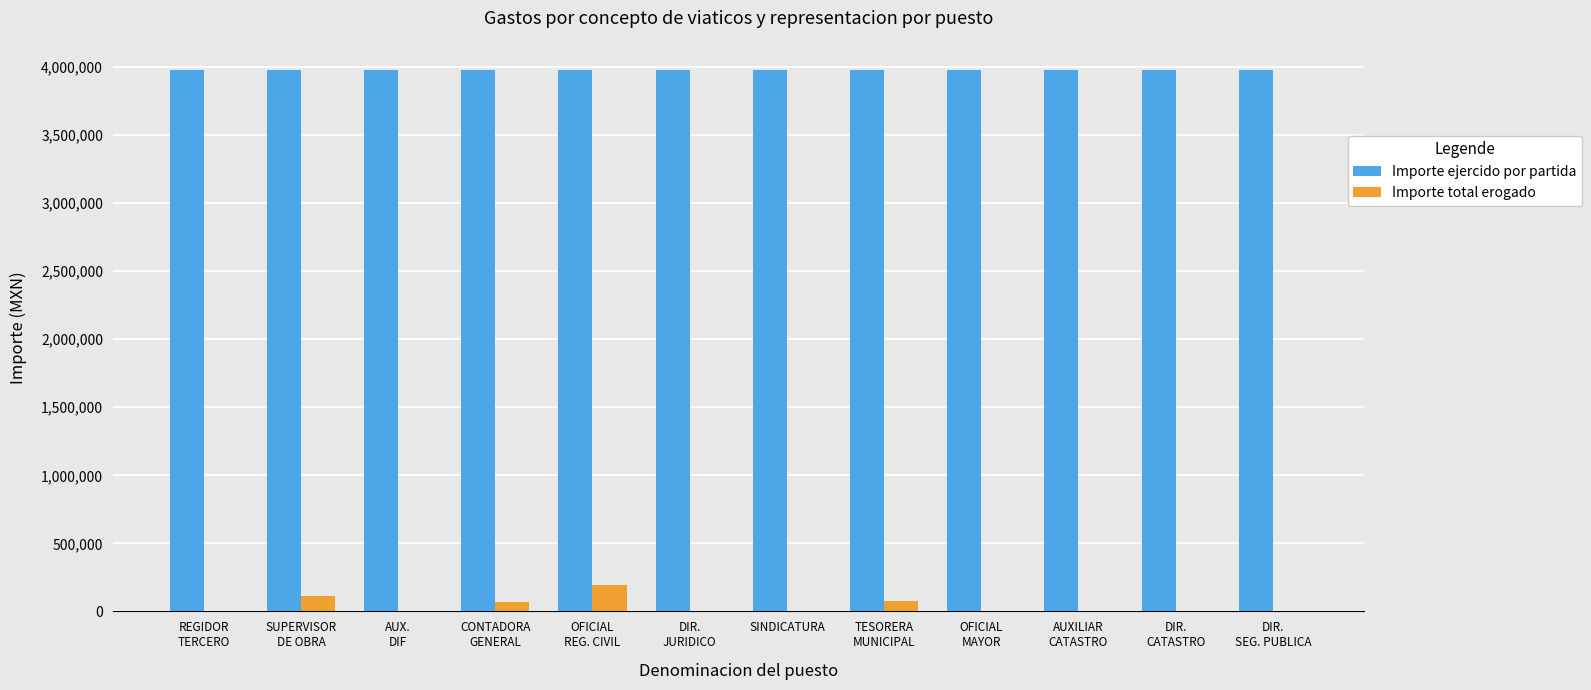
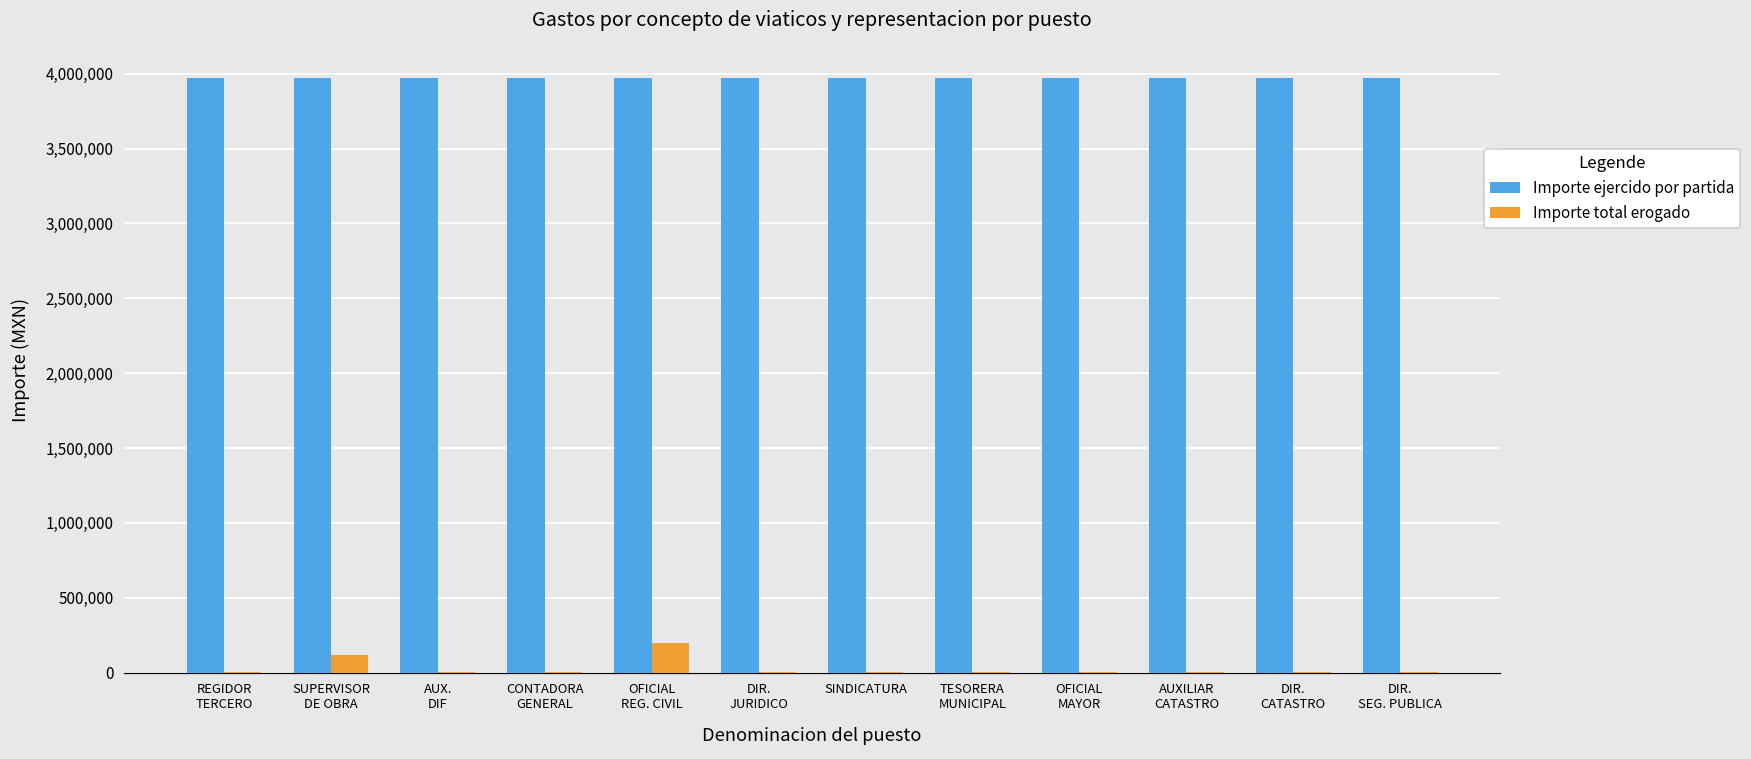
  {
    "Importe ejercido por partida": {
      "REGIDOR TERCERO": "3,970,000",
      "SUPERVISOR DE OBRA": "3,970,000",
      "AUX. DIF": "3,970,000",
      "CONTADORA GENERAL": "3,970,000",
      "OFICIAL REG. CIVIL": "3,970,000",
      "DIR. JURIDICO": "3,970,000",
      "SINDICATURA": "3,970,000",
      "TESORERA MUNICIPAL": "3,970,000",
      "OFICIAL MAYOR": "3,970,000",
      "AUXILIAR CATASTRO": "3,970,000",
      "DIR. CATASTRO": "3,970,000",
      "DIR. SEG. PUBLICA": "3,970,000"
    },
    "Importe total erogado": {
      "SUPERVISOR DE OBRA": "110,000",
-     "CONTADORA GENERAL": "70,000",
+     "CONTADORA GENERAL": "0",
      "OFICIAL REG. CIVIL": "200,000",
-     "TESORERA MUNICIPAL": "80,000"
+     "TESORERA MUNICIPAL": "0"
    }
  }
